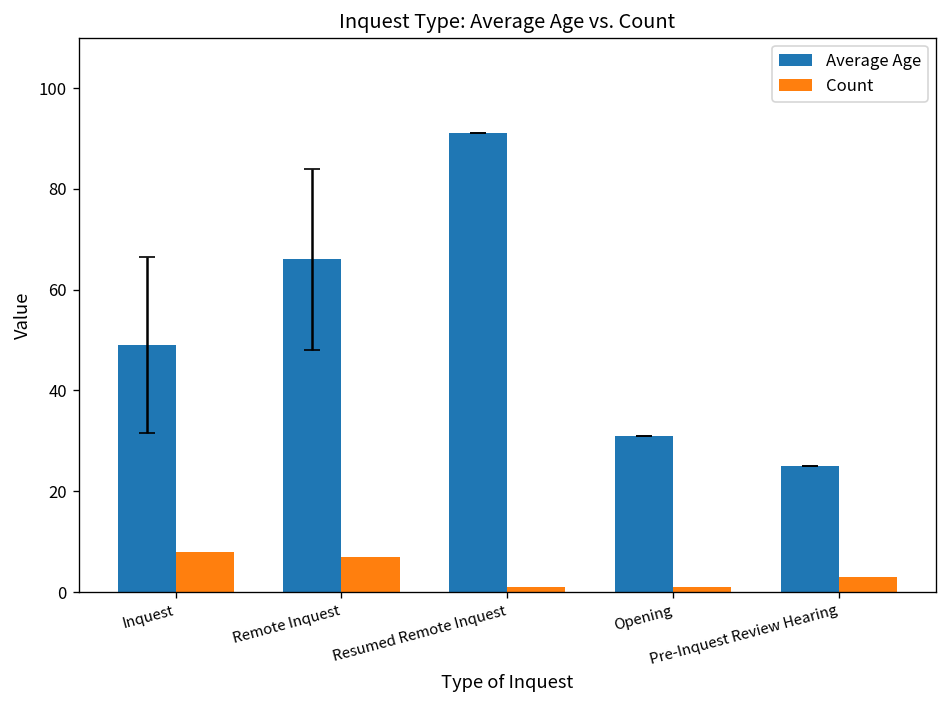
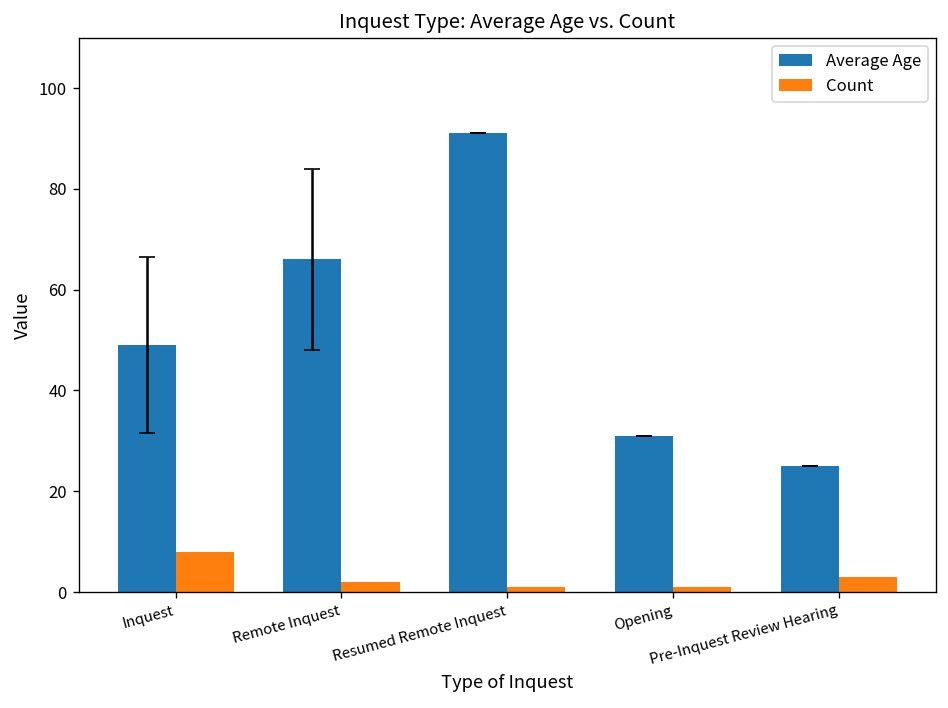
  {
    "Count": {
      "Inquest": 8,
-     "Remote Inquest": 7,
+     "Remote Inquest": 2,
      "Resumed Remote Inquest": 1,
      "Opening": 1,
      "Pre-Inquest Review Hearing": 3
    }
  }
